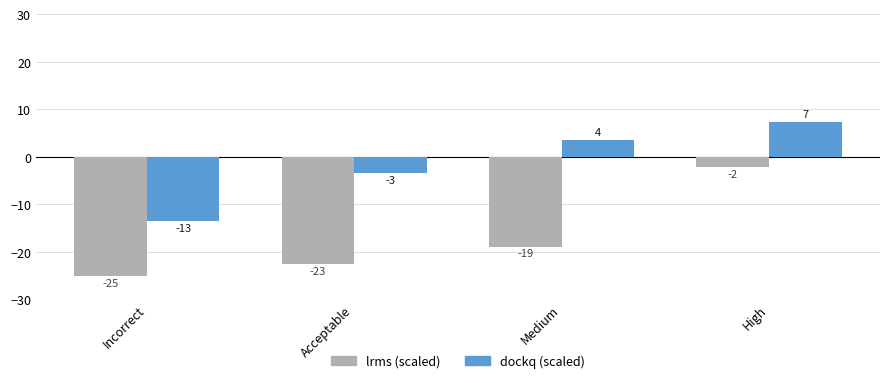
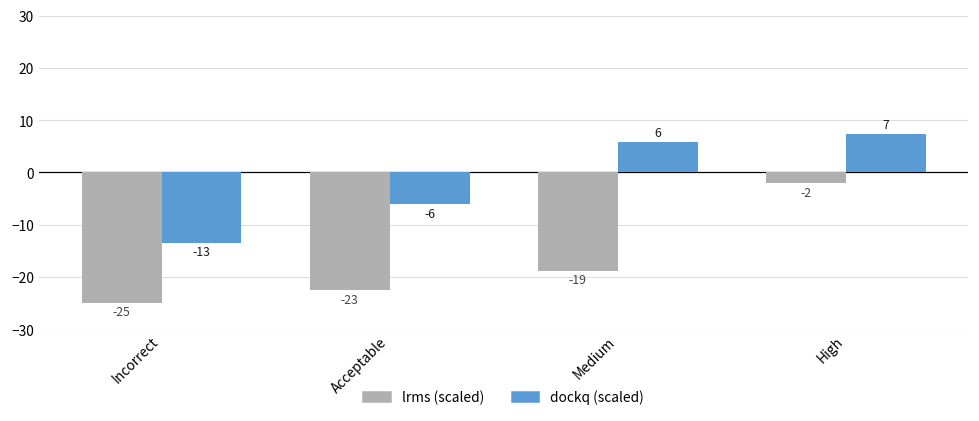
  {
    "lrms (scaled)": {
      "Incorrect": -25,
      "Acceptable": -23,
      "Medium": -19,
      "High": -2
    },
    "dockq (scaled)": {
      "Incorrect": -13,
-     "Acceptable": -3,
-     "Medium": 4,
+     "Acceptable": -6,
+     "Medium": 6,
      "High": 7
    }
  }
